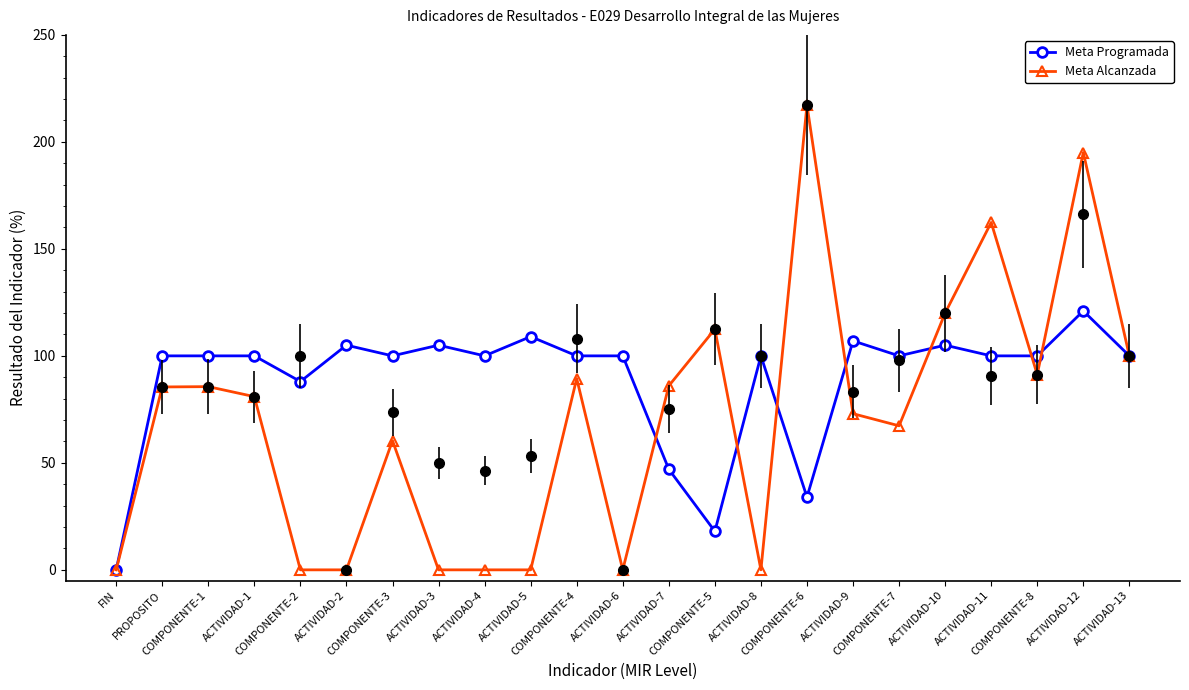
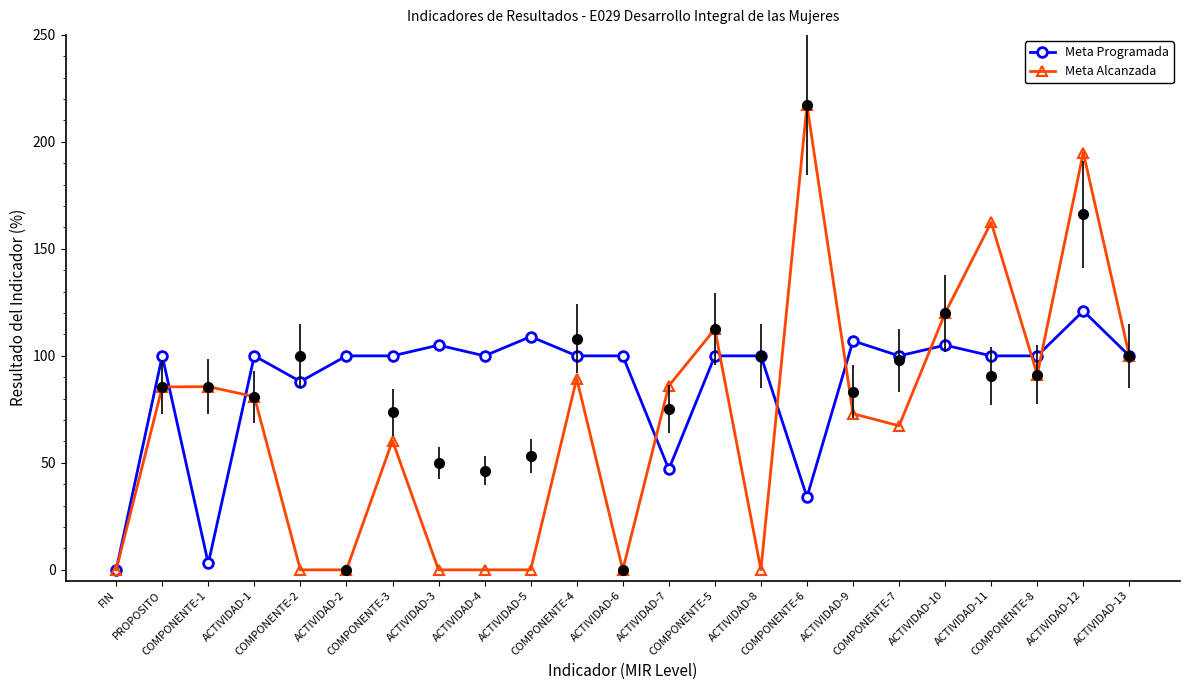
  {
    "Meta Programada": {
      "PROPOSITO": 100,
-     "COMPONENTE-1": 100,
+     "COMPONENTE-1": 3,
      "ACTIVIDAD-1": 100,
      "COMPONENTE-2": 88,
-     "ACTIVIDAD-2": 105,
+     "ACTIVIDAD-2": 100,
      "COMPONENTE-3": 100,
      "ACTIVIDAD-3": 105,
      "ACTIVIDAD-4": 100,
      "ACTIVIDAD-5": 109,
      "COMPONENTE-4": 100,
      "ACTIVIDAD-6": 100,
      "ACTIVIDAD-7": 47,
-     "COMPONENTE-5": 18,
+     "COMPONENTE-5": 100,
      "COMPONENTE-6": 34,
      "ACTIVIDAD-9": 107,
      "COMPONENTE-7": 100,
      "ACTIVIDAD-10": 105,
      "ACTIVIDAD-11": 100,
      "COMPONENTE-8": 100,
      "ACTIVIDAD-12": 121
    },
    "Meta Alcanzada": {
      "COMPONENTE-2": 0,
      "COMPONENTE-3": 60,
      "ACTIVIDAD-3": 0,
      "ACTIVIDAD-4": 0,
      "ACTIVIDAD-5": 0,
      "COMPONENTE-4": 89,
      "ACTIVIDAD-7": 86,
      "ACTIVIDAD-8": 0,
      "ACTIVIDAD-9": 73,
      "COMPONENTE-7": 67,
      "ACTIVIDAD-11": 162,
      "ACTIVIDAD-12": 195
    }
  }
